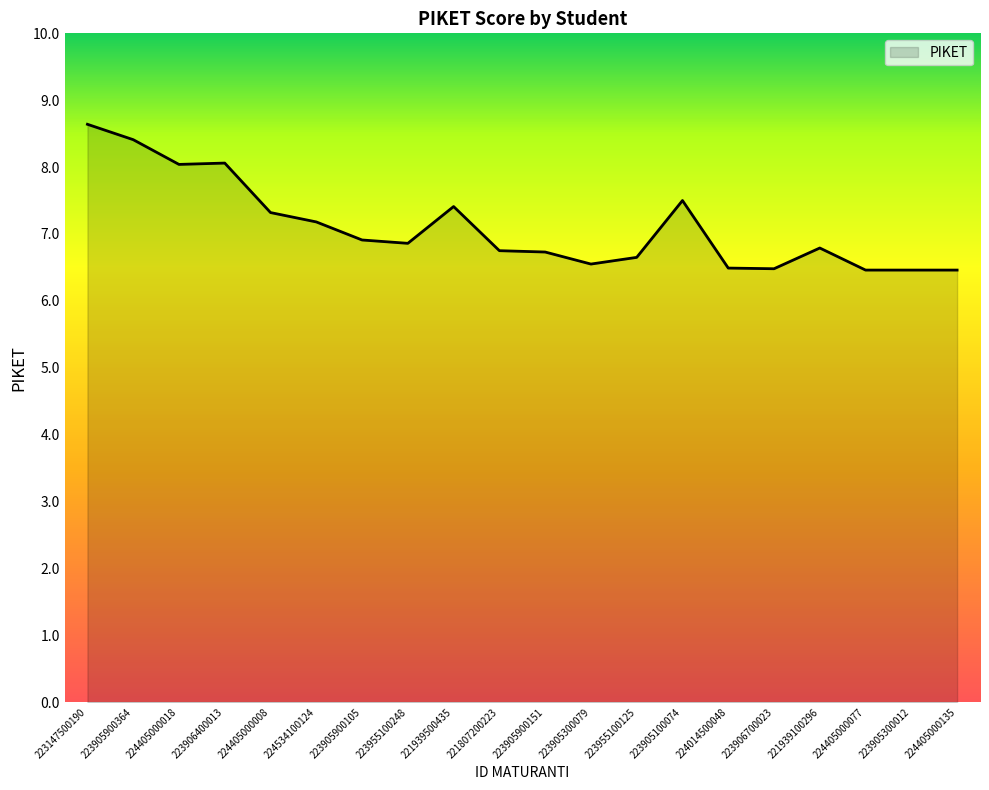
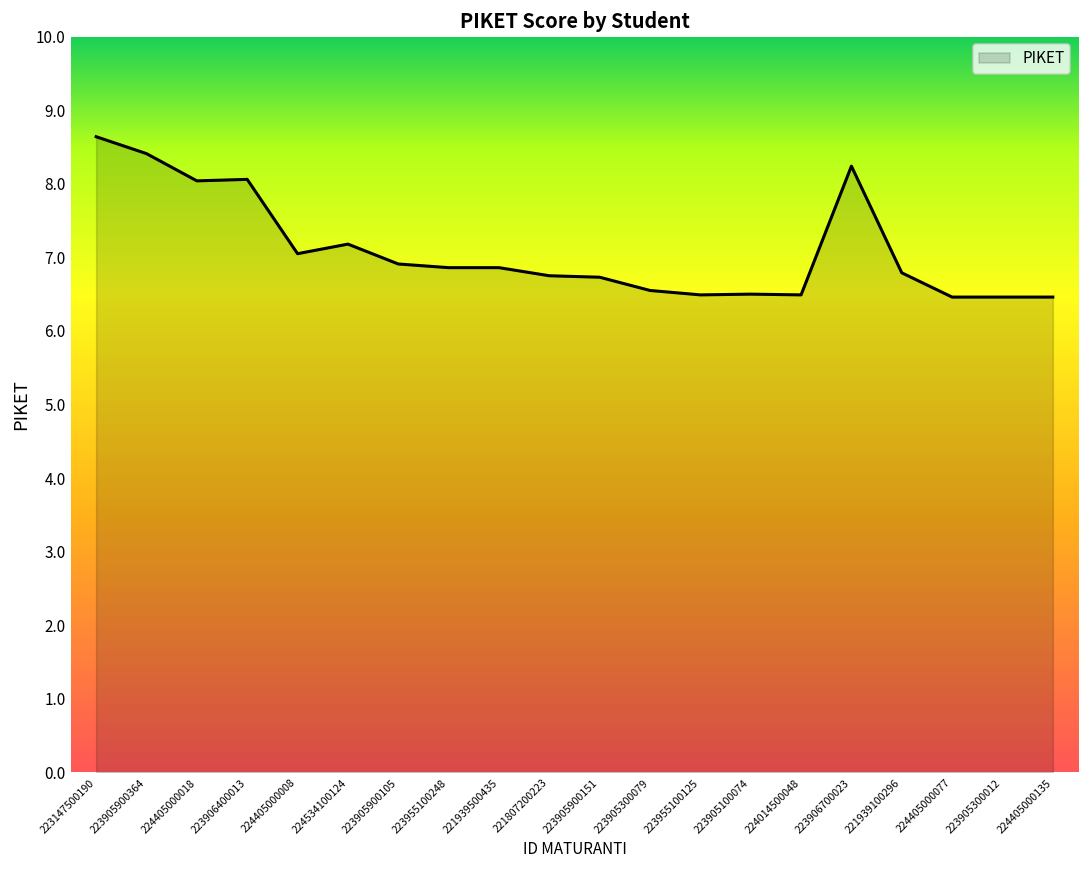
  {
    "223147500190": 8.6,
    "223905900364": 8.4,
    "224405000018": 8.0,
    "223906400013": 8.1,
-   "224405000008": 7.3,
+   "224405000008": 7.1,
    "224534100124": 7.2,
    "223905900105": 6.9,
    "223955100248": 6.9,
-   "221939500435": 7.4,
+   "221939500435": 6.9,
    "221807200223": 6.8,
    "223905900151": 6.7,
    "223905300079": 6.6,
-   "223955100125": 6.7,
-   "223905100074": 7.5,
+   "223955100125": 6.5,
+   "223905100074": 6.5,
    "224014500048": 6.5,
-   "223906700023": 6.5,
+   "223906700023": 8.2,
    "221939100296": 6.8,
    "224405000077": 6.5,
    "223905300012": 6.5,
    "224405000135": 6.5
  }
